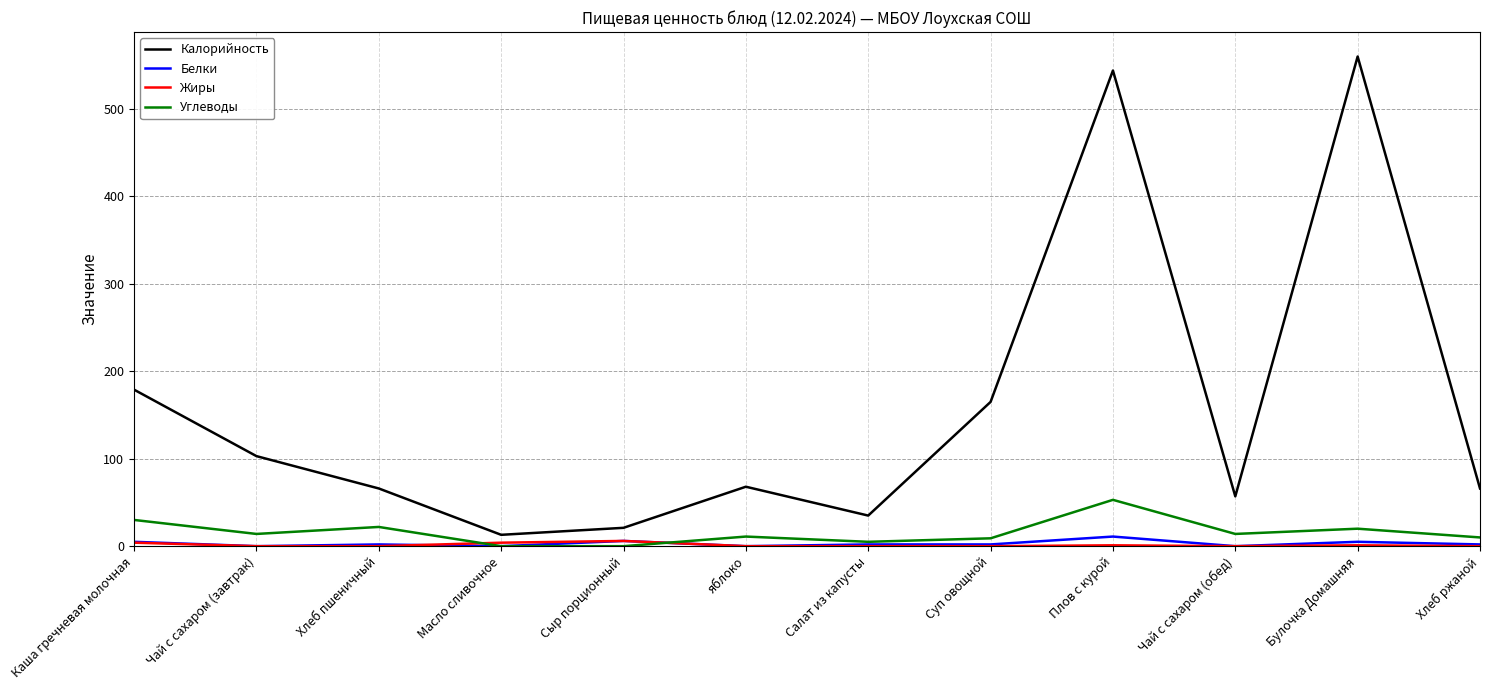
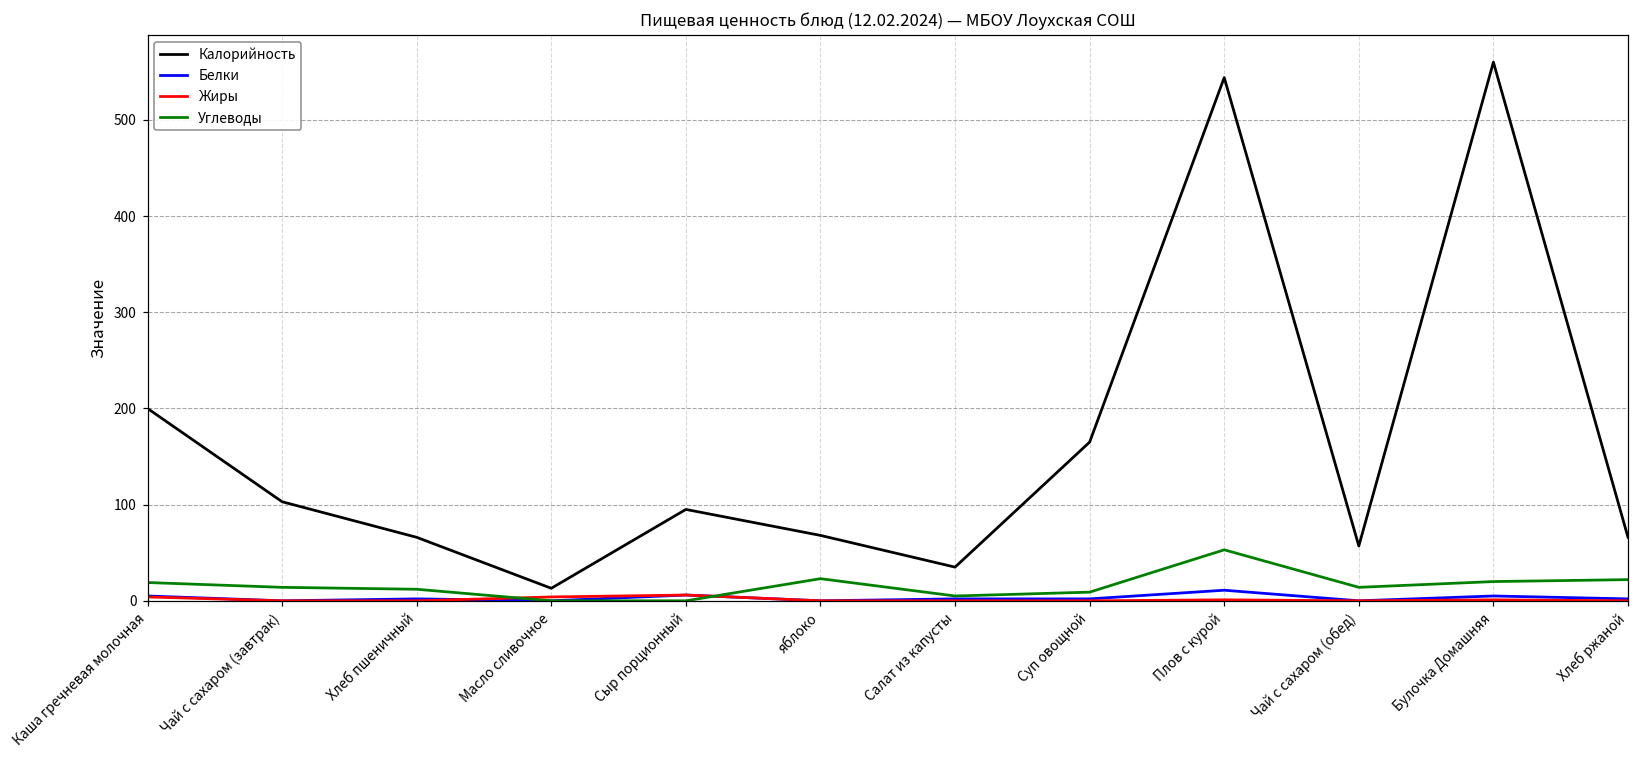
  {
    "Калорийность": {
-     "Каша гречневая молочная": 180,
+     "Каша гречневая молочная": 200,
      "Чай с сахаром (завтрак)": 100,
      "Хлеб пшеничный": 70,
      "Масло сливочное": 10,
-     "Сыр порционный": 20,
+     "Сыр порционный": 100,
      "яблоко": 70,
      "Салат из капусты": 40,
      "Суп овощной": 170,
      "Плов с курой": 540,
      "Чай с сахаром (обед)": 60,
      "Булочка Домашняя": 560,
      "Хлеб ржаной": 70
    },
    "Белки": {
      "Плов с курой": 10,
      "Булочка Домашняя": 10
    },
    "Жиры": {
      "Масло сливочное": 0,
      "Плов с курой": 0,
      "Булочка Домашняя": 0
    },
    "Углеводы": {
-     "Каша гречневая молочная": 30,
+     "Каша гречневая молочная": 20,
      "Чай с сахаром (завтрак)": 10,
-     "Хлеб пшеничный": 20,
+     "Хлеб пшеничный": 10,
      "Сыр порционный": 0,
-     "яблоко": 10,
+     "яблоко": 20,
      "Салат из капусты": 10,
      "Суп овощной": 10,
      "Плов с курой": 50,
      "Чай с сахаром (обед)": 10,
      "Булочка Домашняя": 20,
-     "Хлеб ржаной": 10
+     "Хлеб ржаной": 20
    }
  }
